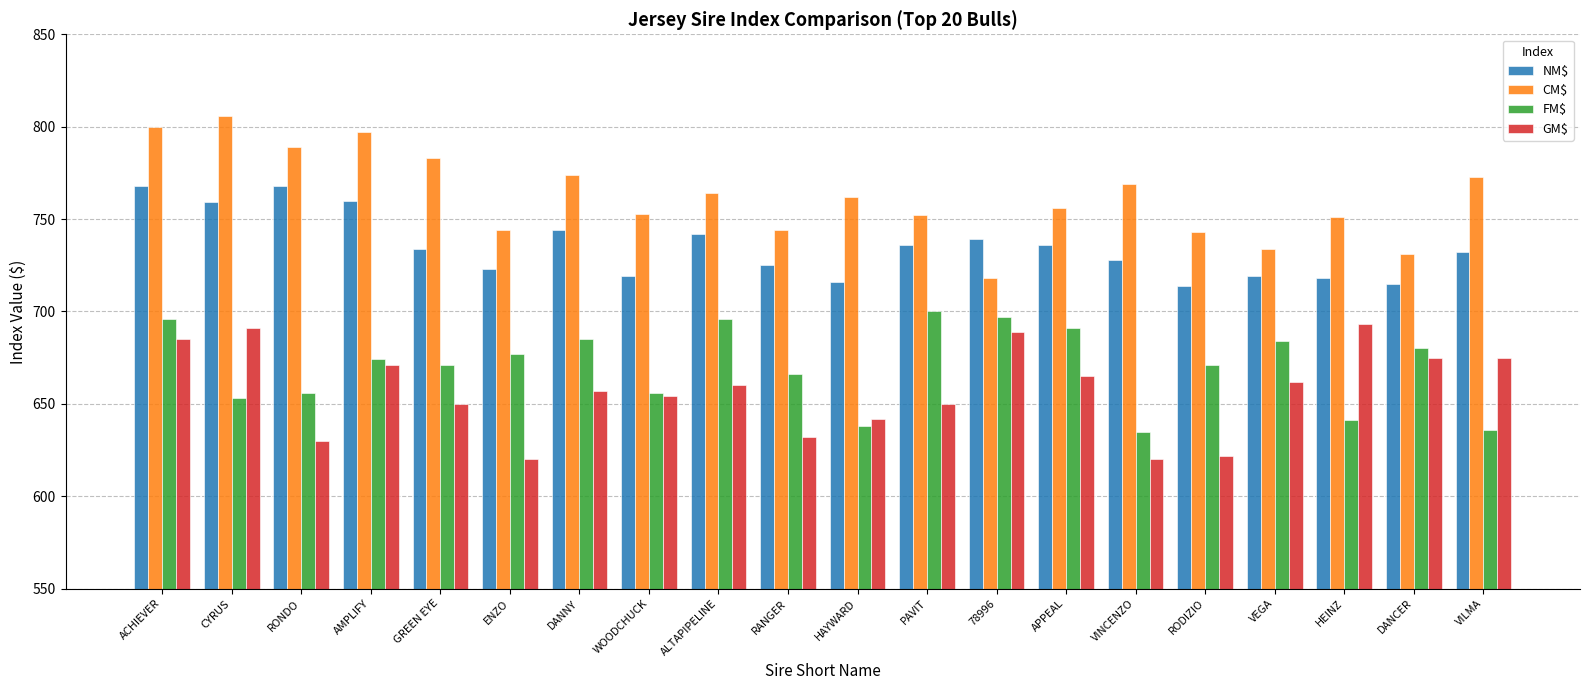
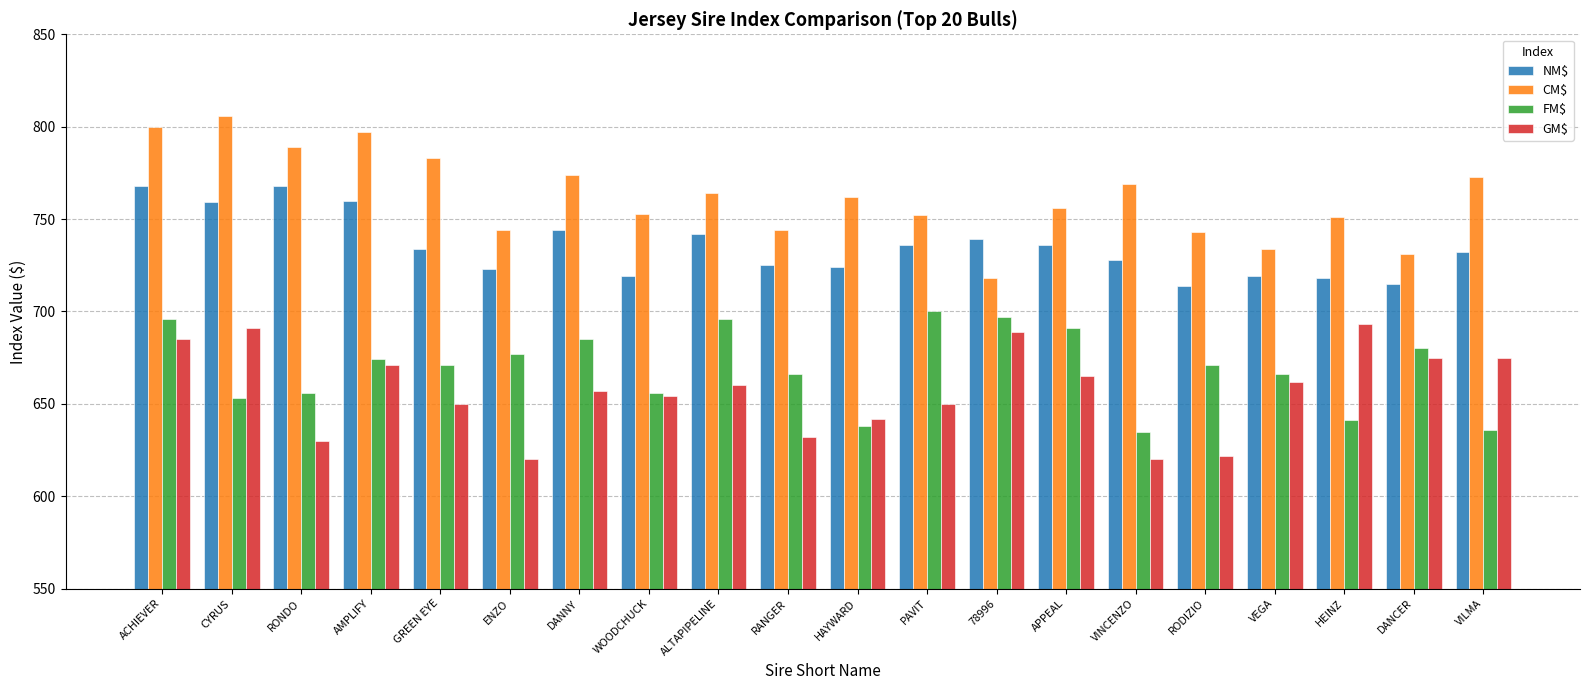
  {
    "NM$": {
      "ACHIEVER": 768,
      "CYRUS": 759,
      "RONDO": 768,
      "AMPLIFY": 760,
      "GREEN EYE": 734,
      "ENZO": 723,
      "DANNY": 744,
      "WOODCHUCK": 719,
      "ALTAPIPELINE": 742,
      "RANGER": 725,
-     "HAYWARD": 716,
+     "HAYWARD": 724,
      "PAVIT": 736,
      "78996": 739,
      "APPEAL": 736,
      "VINCENZO": 728,
      "RODIZIO": 714,
      "VEGA": 719,
      "HEINZ": 718,
      "DANCER": 715,
      "VILMA": 732
    },
    "CM$": {
      "ACHIEVER": 800,
      "CYRUS": 806,
      "RONDO": 789,
      "AMPLIFY": 797,
      "GREEN EYE": 783,
      "ENZO": 744,
      "DANNY": 774,
      "WOODCHUCK": 753,
      "ALTAPIPELINE": 764,
      "RANGER": 744,
      "HAYWARD": 762,
      "PAVIT": 752,
      "78996": 718,
      "APPEAL": 756,
      "VINCENZO": 769,
      "RODIZIO": 743,
      "VEGA": 734,
      "HEINZ": 751,
      "DANCER": 731,
      "VILMA": 773
    },
    "FM$": {
      "ACHIEVER": 696,
      "CYRUS": 653,
      "RONDO": 656,
      "AMPLIFY": 674,
      "GREEN EYE": 671,
      "ENZO": 677,
      "DANNY": 685,
      "WOODCHUCK": 656,
      "ALTAPIPELINE": 696,
      "RANGER": 666,
      "HAYWARD": 638,
      "PAVIT": 700,
      "78996": 697,
      "APPEAL": 691,
      "VINCENZO": 635,
      "RODIZIO": 671,
-     "VEGA": 684,
+     "VEGA": 666,
      "HEINZ": 641,
      "DANCER": 680,
      "VILMA": 636
    },
    "GM$": {
      "ACHIEVER": 685,
      "CYRUS": 691,
      "RONDO": 630,
      "AMPLIFY": 671,
      "GREEN EYE": 650,
      "ENZO": 620,
      "DANNY": 657,
      "WOODCHUCK": 654,
      "ALTAPIPELINE": 660,
      "RANGER": 632,
      "HAYWARD": 642,
      "PAVIT": 650,
      "78996": 689,
      "APPEAL": 665,
      "VINCENZO": 620,
      "RODIZIO": 622,
      "VEGA": 662,
      "HEINZ": 693,
      "DANCER": 675,
      "VILMA": 675
    }
  }
